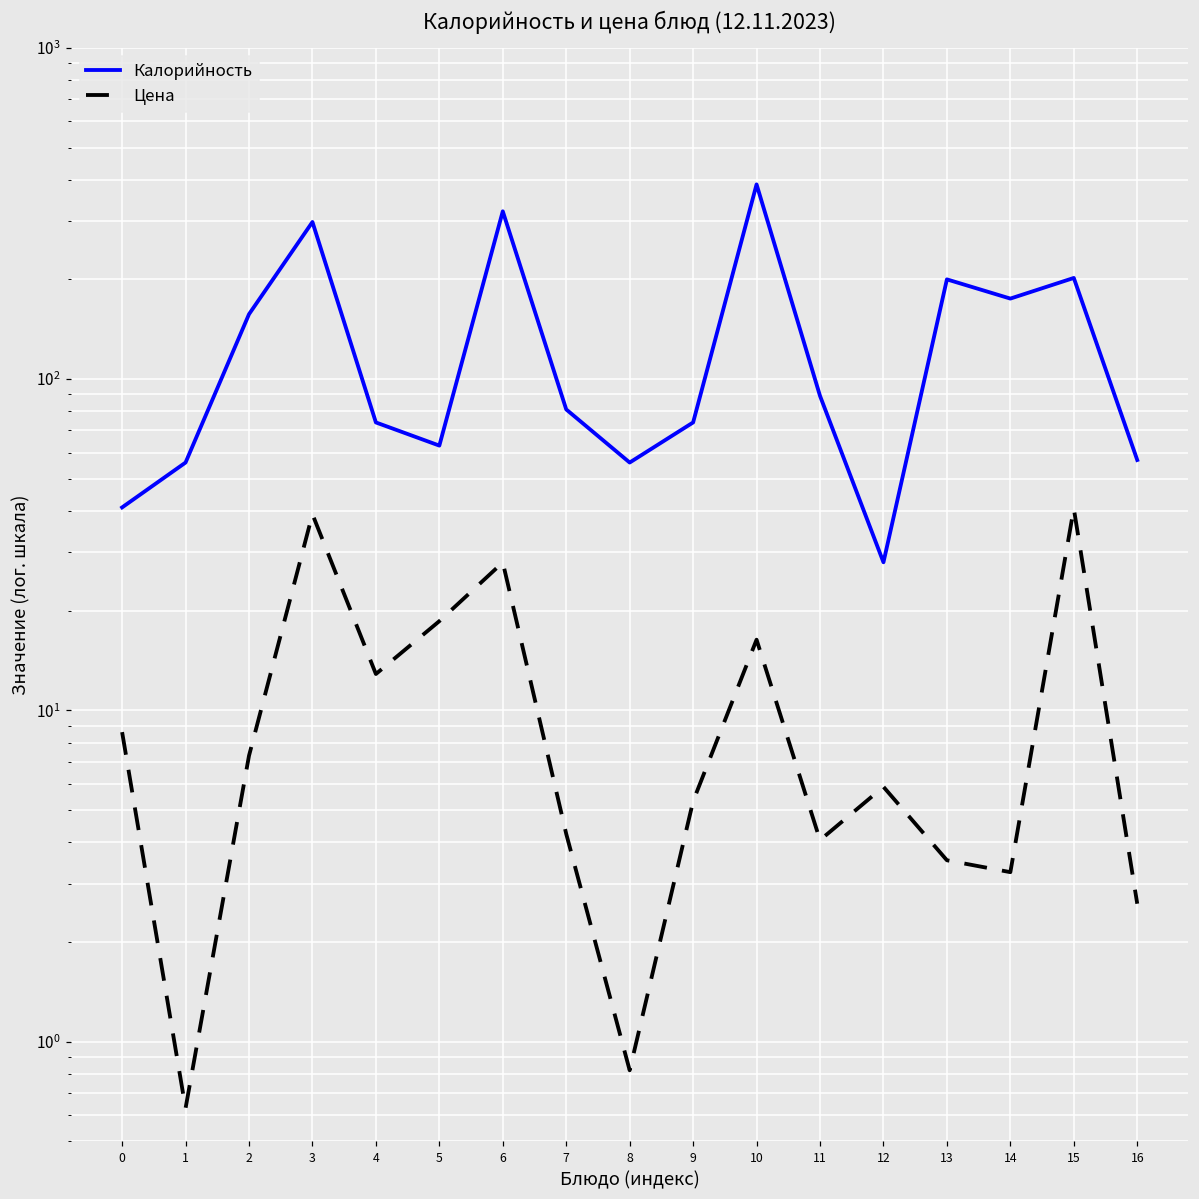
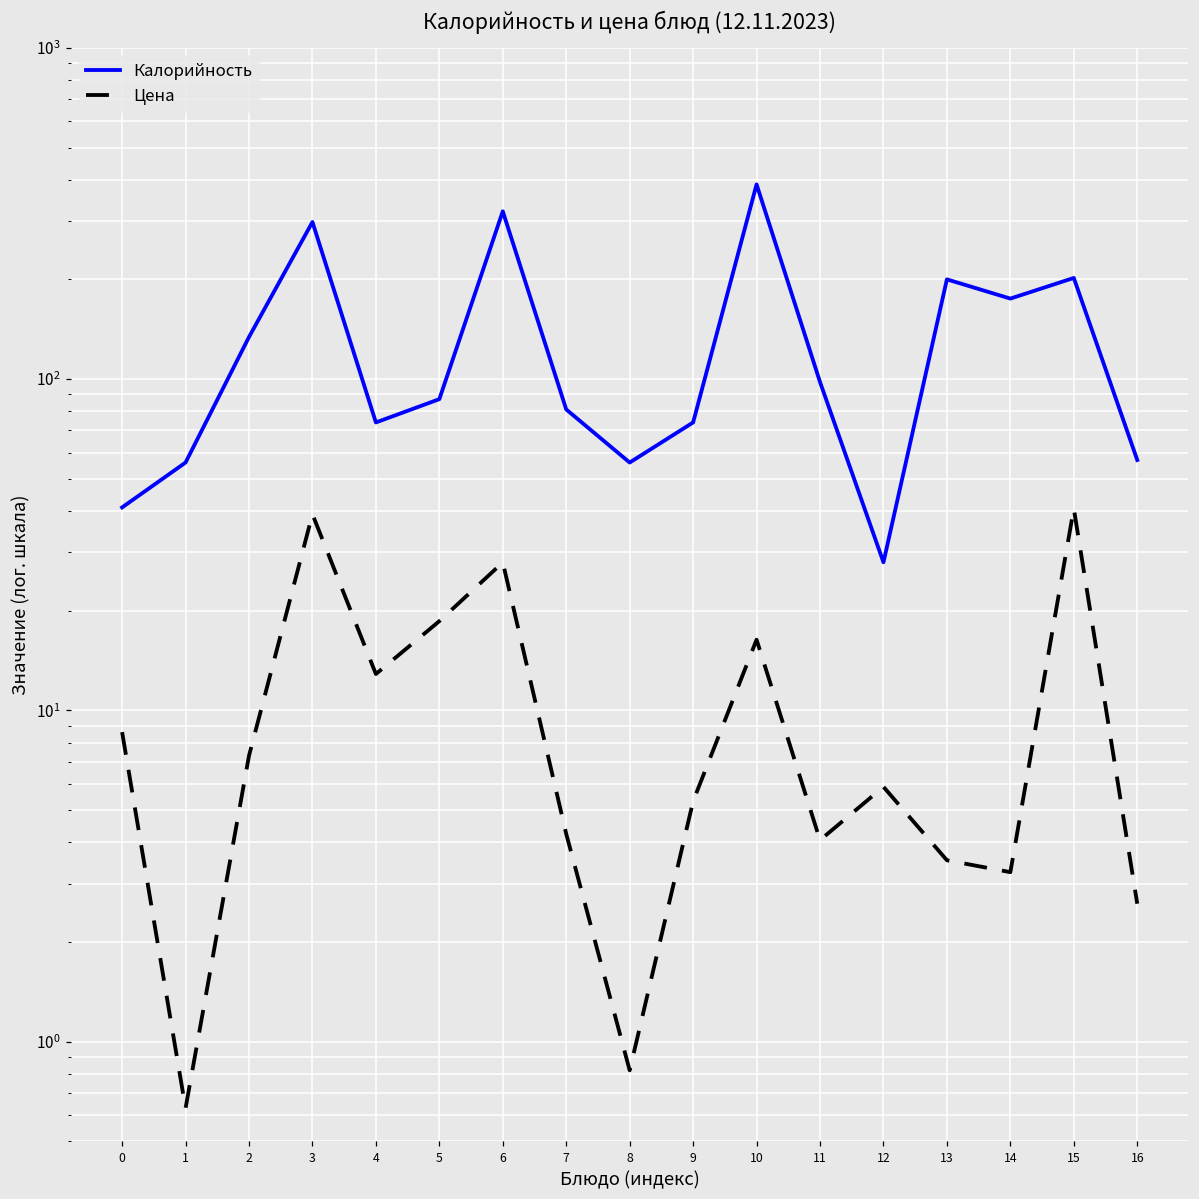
  {
    "Калорийность": {
      "0": 41,
      "1": 56,
-     "2": 160,
+     "2": 130,
      "3": 300,
      "4": 74,
-     "5": 63,
+     "5": 87,
      "6": 320,
      "7": 81,
      "8": 56,
      "9": 74,
      "10": 390,
-     "11": 89,
+     "11": 98,
      "12": 28,
      "13": 200,
      "14": 180,
      "15": 200,
      "16": 57
    },
    "Цена": {
      "0": 8.6,
      "1": 0.63,
      "2": 7.3,
      "3": 39,
      "4": 13,
      "5": 19,
      "6": 28,
      "7": 4.2,
      "8": 0.82,
      "9": 5.3,
      "10": 16,
      "11": 4,
      "12": 5.9,
      "13": 3.5,
      "14": 3.3,
      "15": 41,
      "16": 2.6
    }
  }
